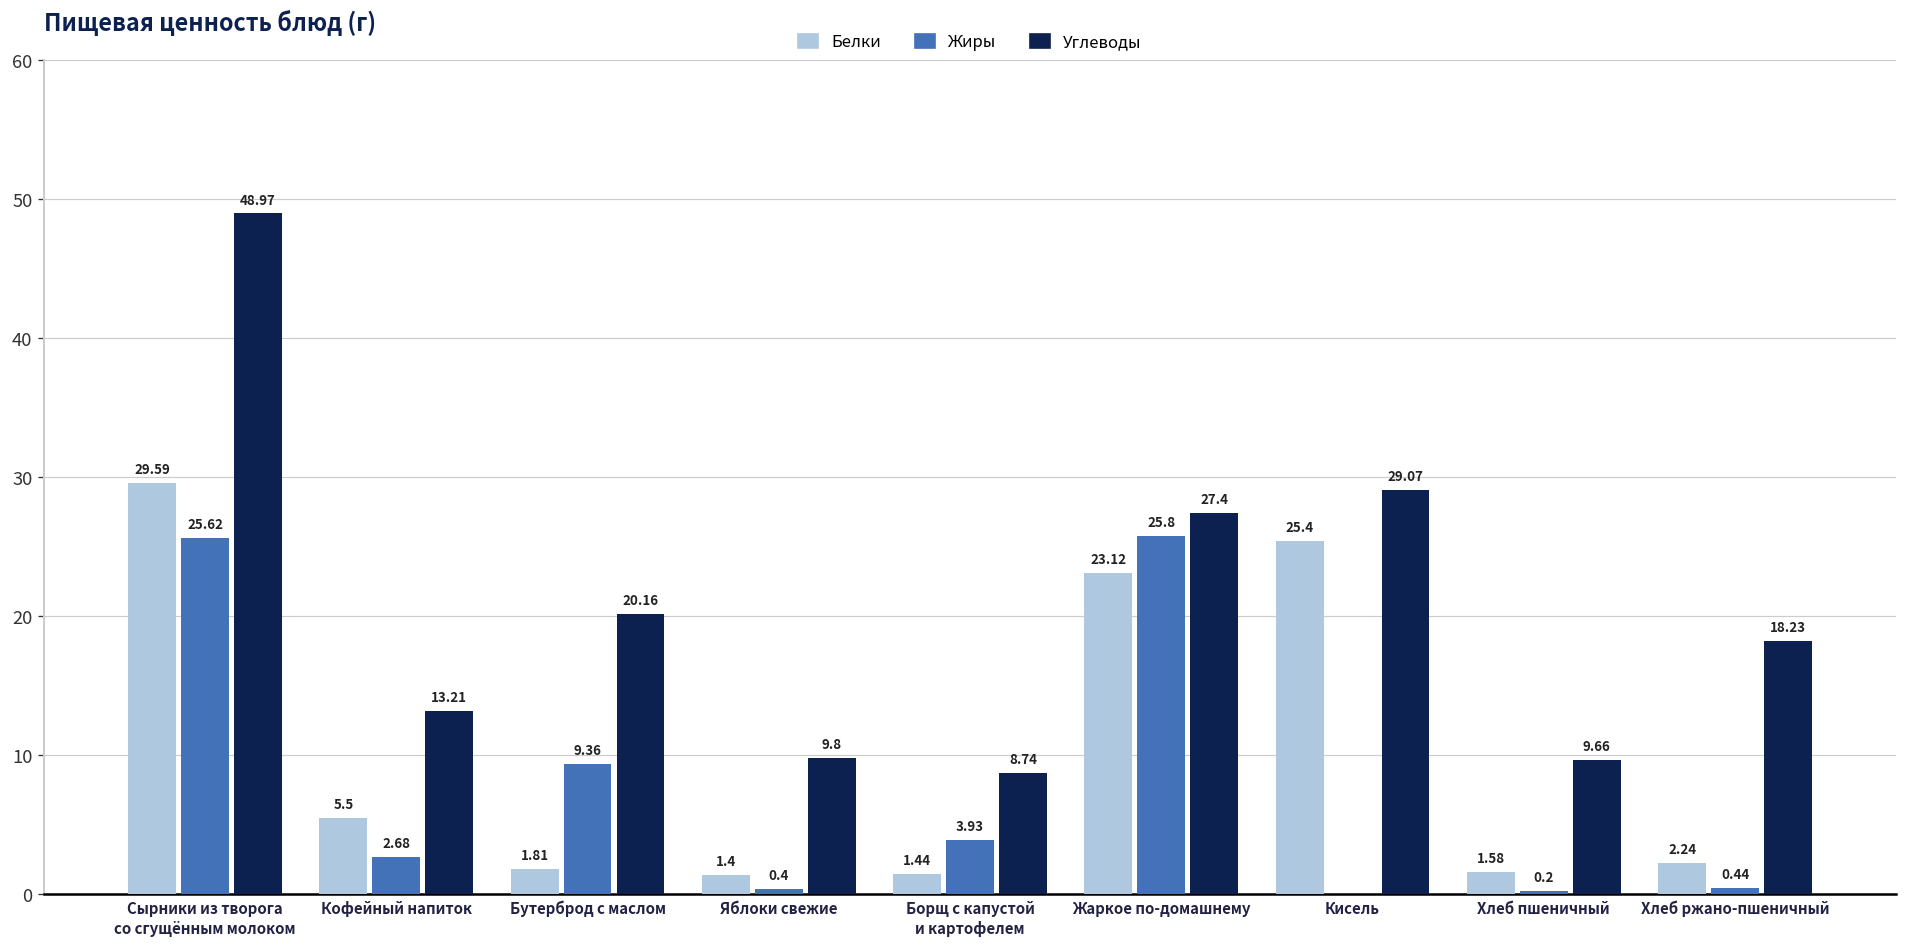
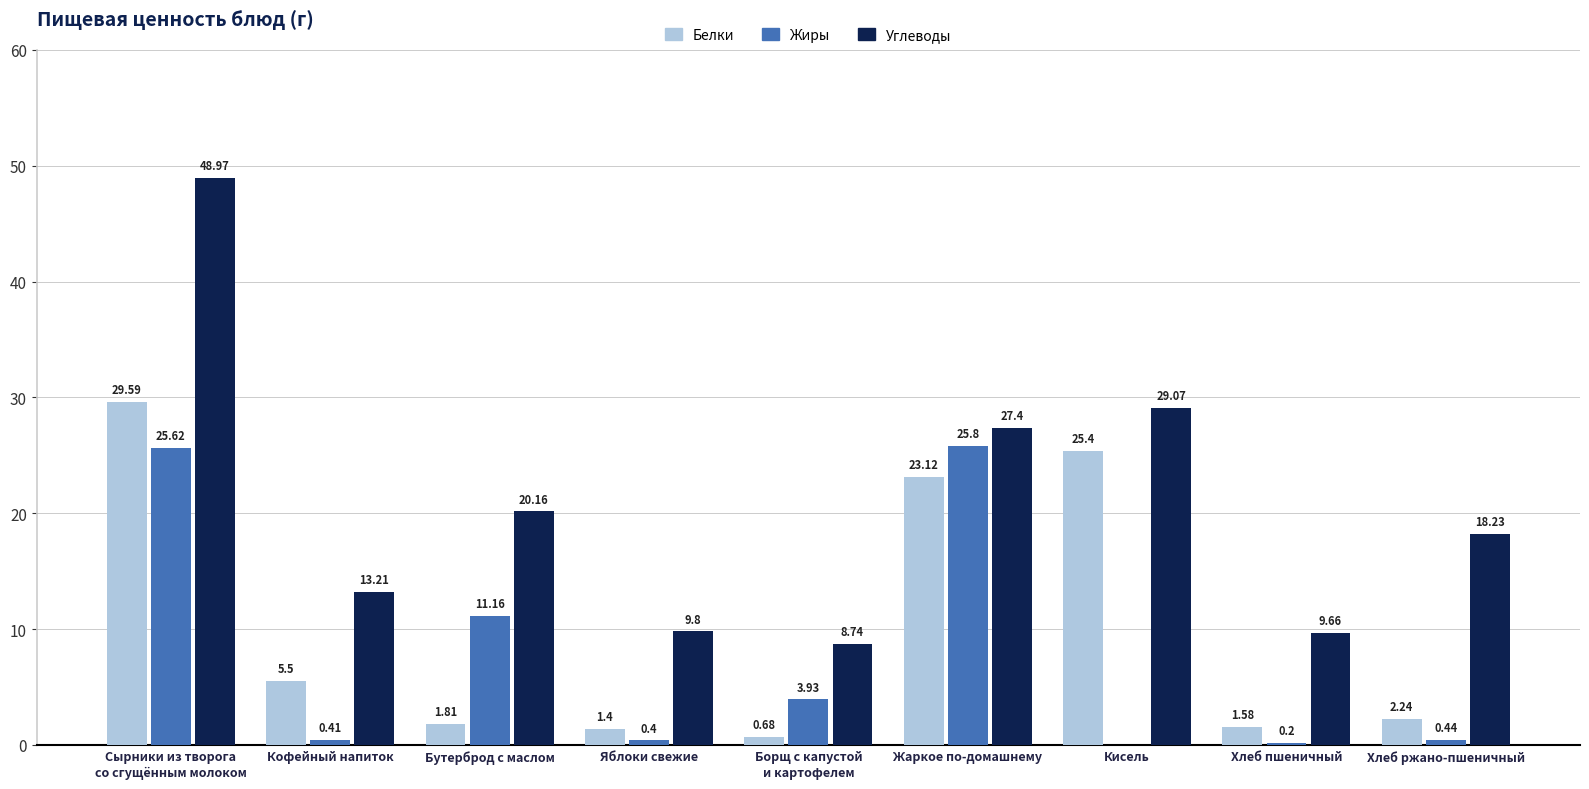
  {
    "Белки": {
      "Сырники из творога со сгущённым молоком": 29.59,
      "Кофейный напиток": 5.5,
      "Бутерброд с маслом": 1.81,
      "Яблоки свежие": 1.4,
-     "Борщ с капустой и картофелем": 1.44,
+     "Борщ с капустой и картофелем": 0.68,
      "Жаркое по-домашнему": 23.12,
      "Кисель": 25.4,
      "Хлеб пшеничный": 1.58,
      "Хлеб ржано-пшеничный": 2.24
    },
    "Жиры": {
      "Сырники из творога со сгущённым молоком": 25.62,
-     "Кофейный напиток": 2.68,
-     "Бутерброд с маслом": 9.36,
+     "Кофейный напиток": 0.41,
+     "Бутерброд с маслом": 11.16,
      "Яблоки свежие": 0.4,
      "Борщ с капустой и картофелем": 3.93,
      "Жаркое по-домашнему": 25.8,
      "Хлеб пшеничный": 0.2,
      "Хлеб ржано-пшеничный": 0.44
    },
    "Углеводы": {
      "Сырники из творога со сгущённым молоком": 48.97,
      "Кофейный напиток": 13.21,
      "Бутерброд с маслом": 20.16,
      "Яблоки свежие": 9.8,
      "Борщ с капустой и картофелем": 8.74,
      "Жаркое по-домашнему": 27.4,
      "Кисель": 29.07,
      "Хлеб пшеничный": 9.66,
      "Хлеб ржано-пшеничный": 18.23
    }
  }
